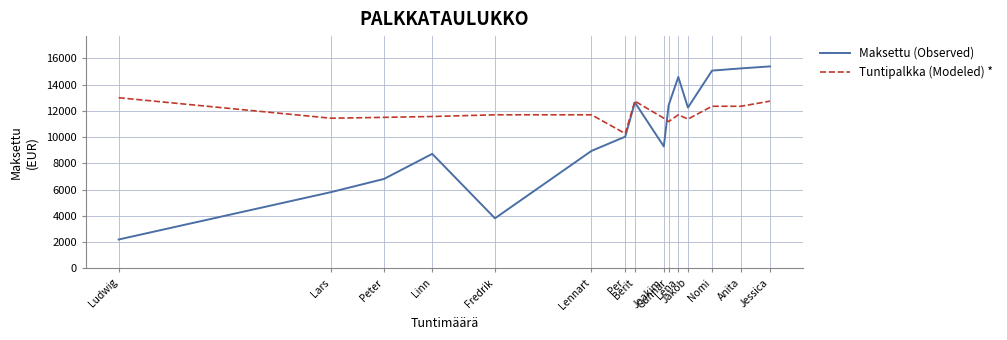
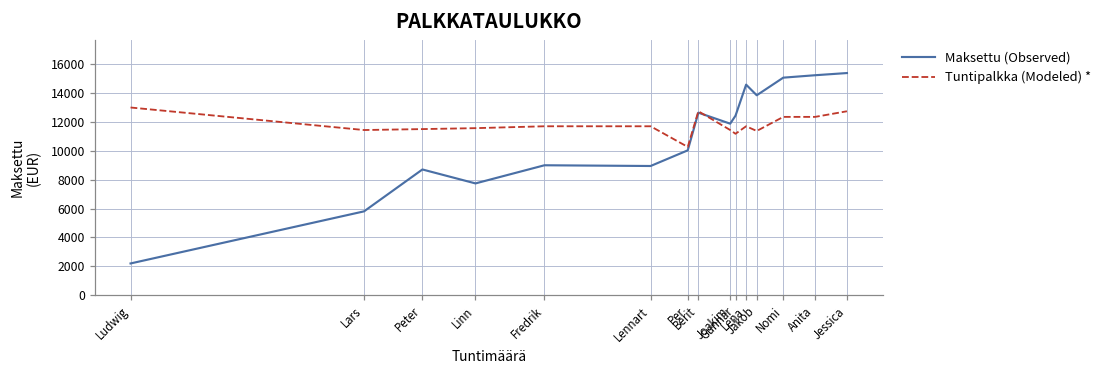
  {
    "Maksettu (Observed)": {
      "Ludwig": 2200,
      "Lars": 5800,
-     "Peter": 6800,
-     "Linn": 8700,
-     "Fredrik": 3800,
+     "Peter": 8700,
+     "Linn": 7700,
+     "Fredrik": 9000,
      "Lennart": 8900,
      "Per": 10000,
-     "Joakim": 9300,
+     "Joakim": 11900,
      "Gunnar": 12400,
      "Lena": 14600,
-     "Jakob": 12300,
+     "Jakob": 13800,
      "Nomi": 15100,
      "Anita": 15200,
      "Jessica": 15400
    },
    "Tuntipalkka (Modeled) *": {
      "Ludwig": 13000,
      "Lars": 11400,
      "Peter": 11500,
      "Linn": 11600,
      "Fredrik": 11700,
      "Lennart": 11700,
      "Per": 10300,
      "Joakim": 11400,
      "Gunnar": 11200,
      "Lena": 11700,
      "Jakob": 11400,
      "Nomi": 12400,
      "Anita": 12400,
      "Jessica": 12700
    }
  }
